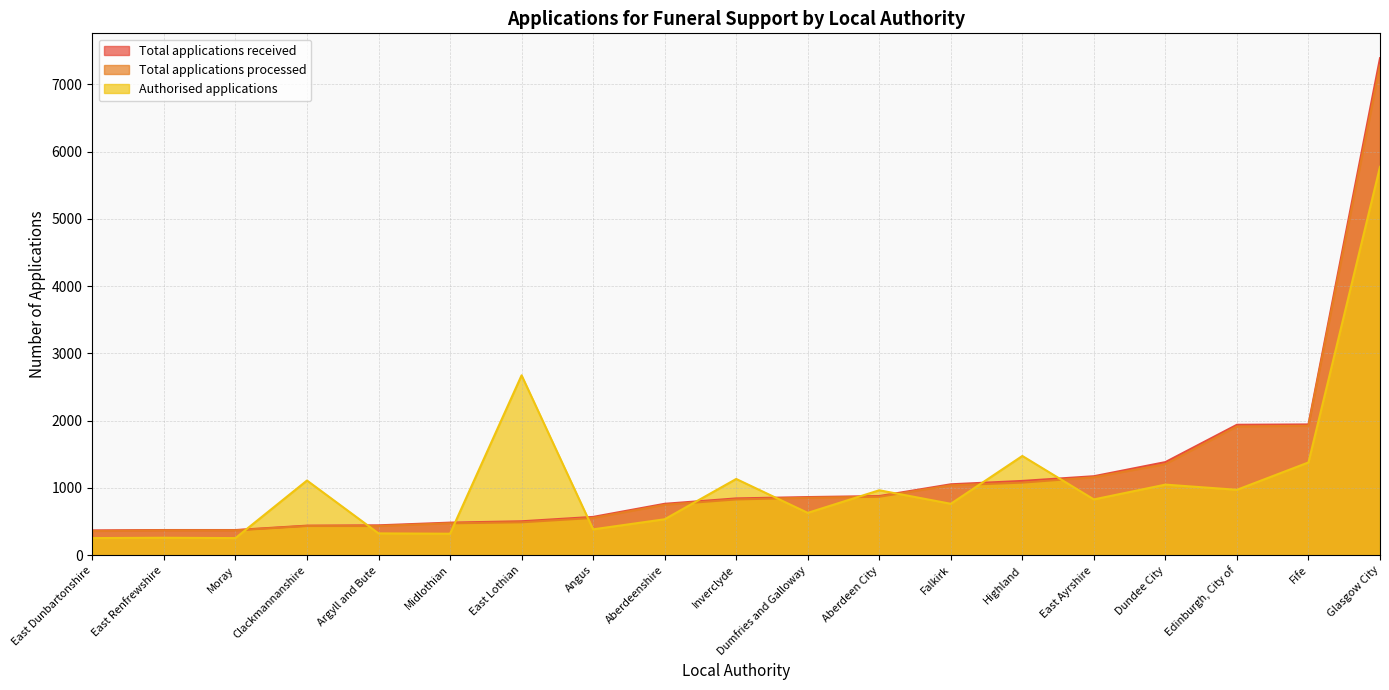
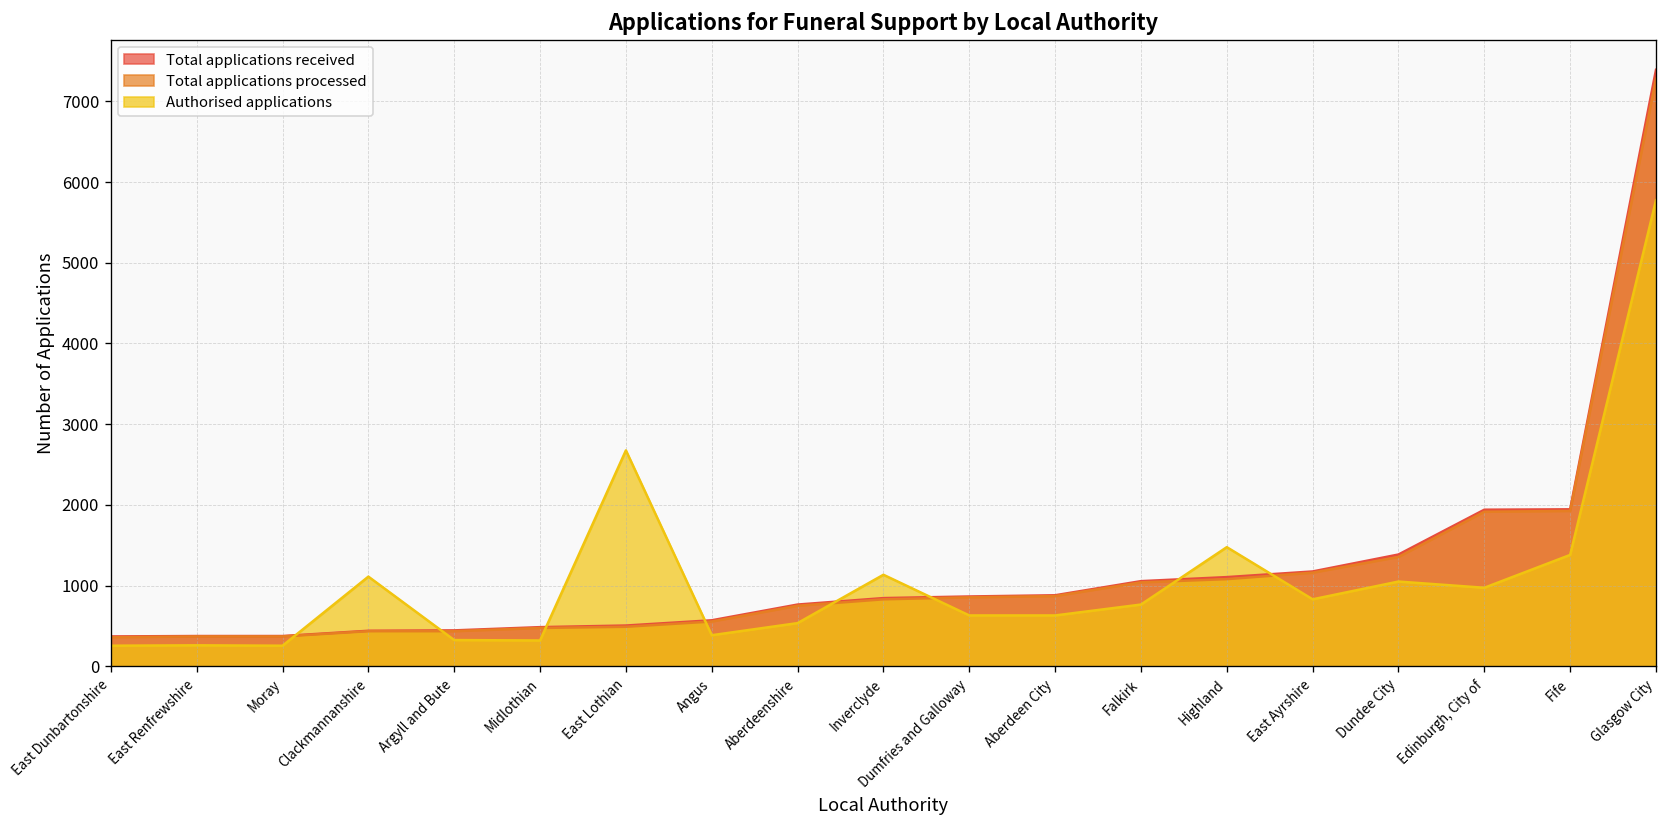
  {
    "Authorised applications": {
      "East Dunbartonshire": 300,
      "East Renfrewshire": 300,
      "Moray": 300,
      "Clackmannanshire": 1100,
      "Argyll and Bute": 300,
      "Midlothian": 300,
      "East Lothian": 2700,
      "Angus": 400,
      "Aberdeenshire": 500,
      "Inverclyde": 1100,
      "Dumfries and Galloway": 600,
-     "Aberdeen City": 1000,
+     "Aberdeen City": 600,
      "Falkirk": 800,
      "Highland": 1500,
      "East Ayrshire": 800,
      "Dundee City": 1100,
      "Edinburgh, City of": 1000,
      "Fife": 1400,
      "Glasgow City": 5800
    }
  }
